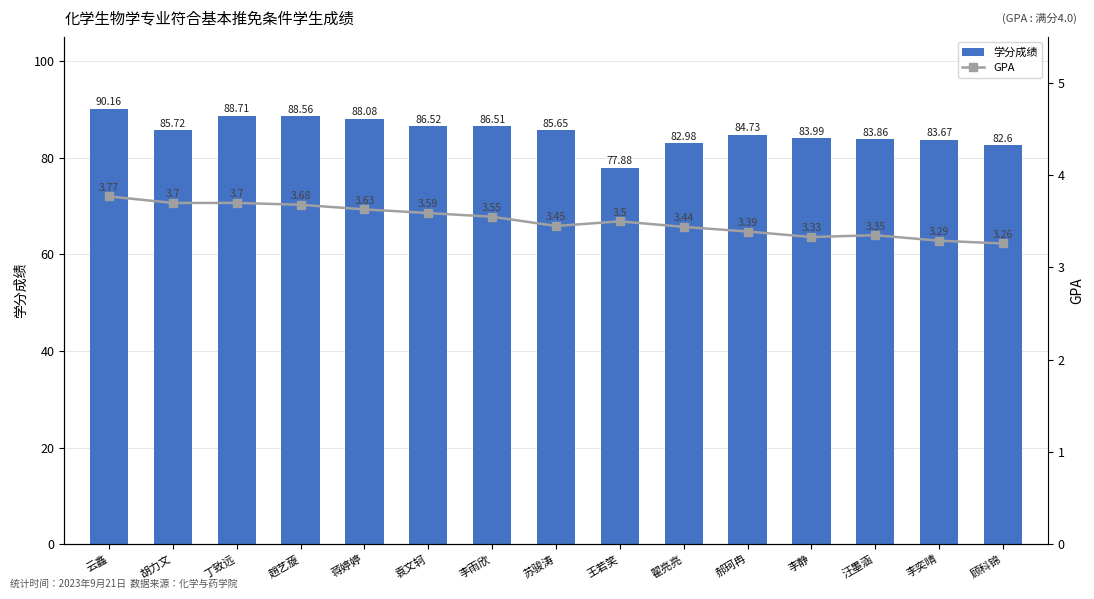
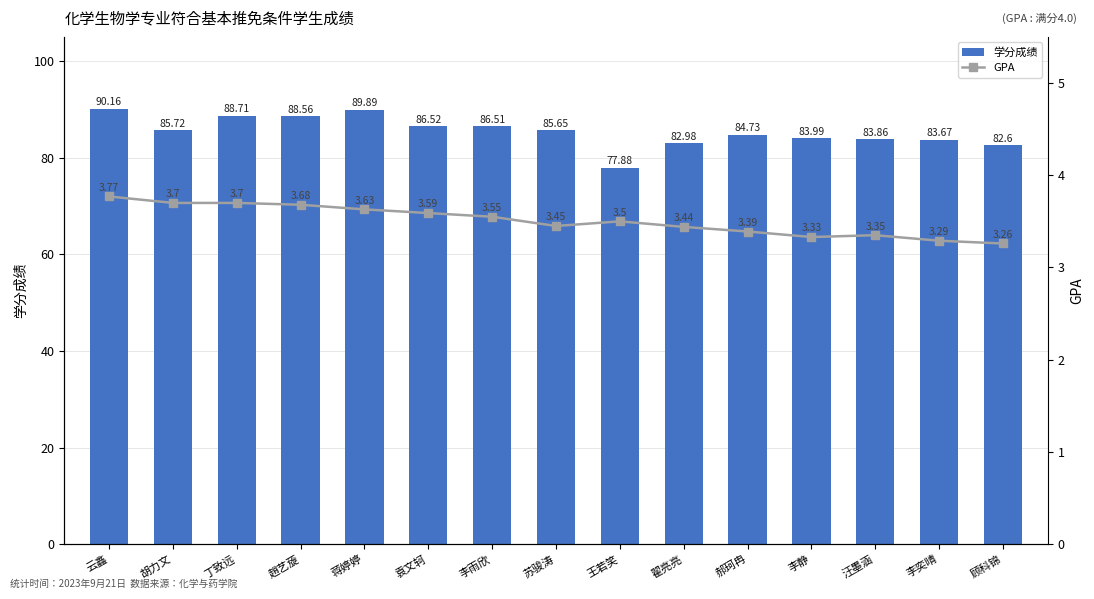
  {
    "学分成绩": {
      "云鑫": 90.16,
      "胡力文": 85.72,
      "丁致远": 88.71,
      "趙艺蔙": 88.56,
-     "蒋婷婷": 88.08,
+     "蒋婷婷": 89.89,
      "袁文轲": 86.52,
      "李雨欣": 86.51,
      "苏骏涛": 85.65,
      "王若笑": 77.88,
      "翟亮亮": 82.98,
      "郝珂冉": 84.73,
      "李静": 83.99,
      "汪墨涵": 83.86,
      "李奕晴": 83.67,
      "顾科锦": 82.6
    },
    "GPA": {
      "云鑫": 3.77,
      "胡力文": 3.7,
      "丁致远": 3.7,
      "趙艺蔙": 3.68,
      "蒋婷婷": 3.63,
      "袁文轲": 3.59,
      "李雨欣": 3.55,
      "苏骏涛": 3.45,
      "王若笑": 3.5,
      "翟亮亮": 3.44,
      "郝珂冉": 3.39,
      "李静": 3.33,
      "汪墨涵": 3.35,
      "李奕晴": 3.29,
      "顾科锦": 3.26
    }
  }
